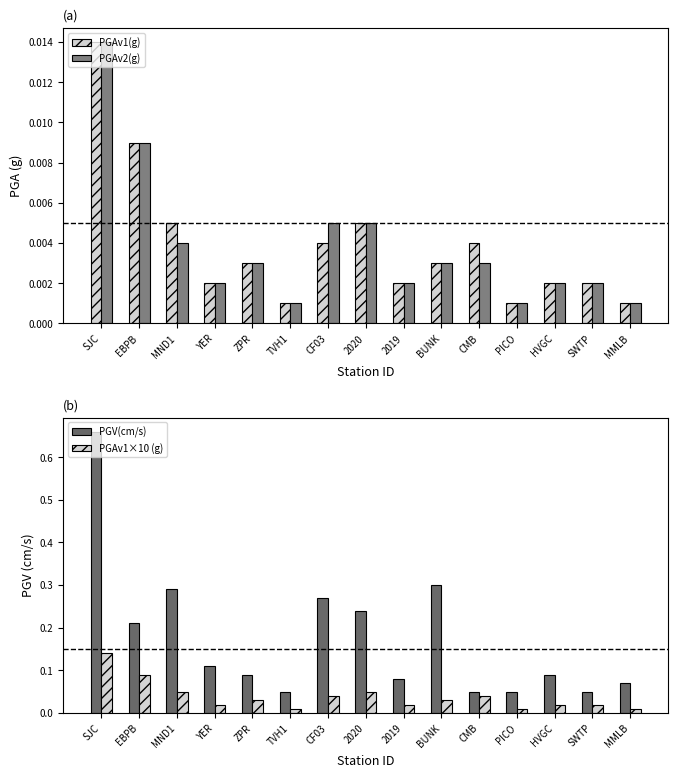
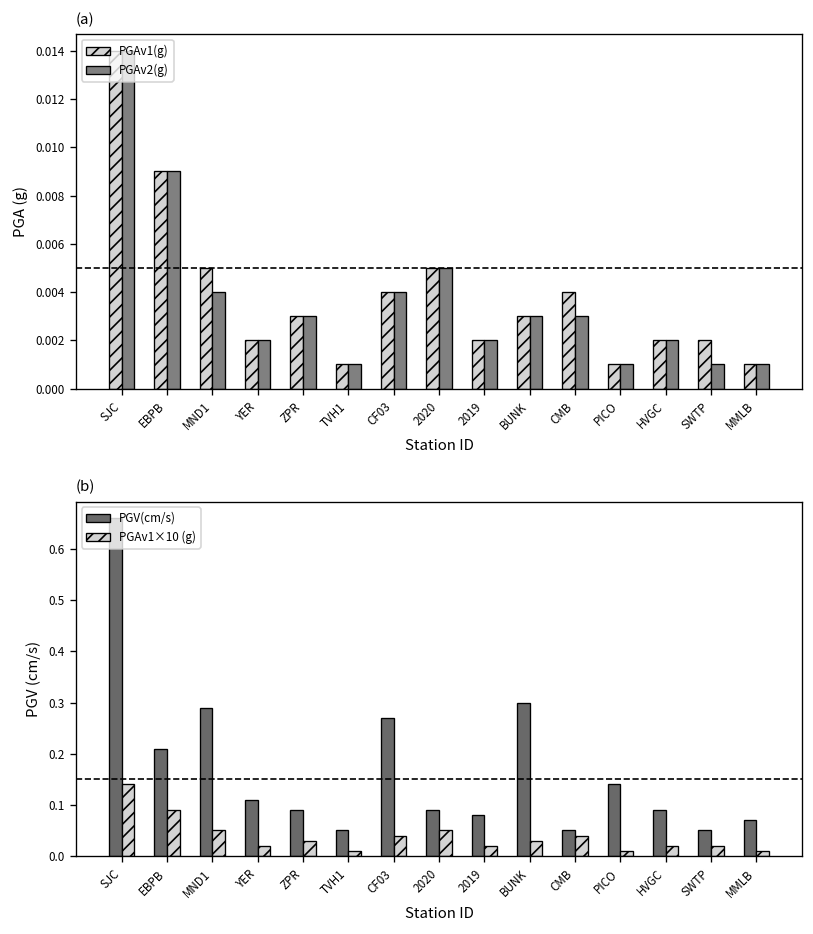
  {
    "(a)": {
      "PGAv1(g)": {
        "EBPB": 0.009,
        "MND1": 0.005,
        "YER": 0.002,
        "ZPR": 0.003,
        "TVH1": 0.001,
        "CF03": 0.004,
        "2020": 0.005,
        "2019": 0.002,
        "BUNK": 0.003,
        "CMB": 0.004,
        "PICO": 0.001,
        "HVGC": 0.002,
        "SWTP": 0.002,
        "MMLB": 0.001
      },
      "PGAv2(g)": {
        "EBPB": 0.009,
        "MND1": 0.004,
        "YER": 0.002,
        "ZPR": 0.003,
        "TVH1": 0.001,
-       "CF03": 0.005,
+       "CF03": 0.004,
        "2020": 0.005,
        "2019": 0.002,
        "BUNK": 0.003,
        "CMB": 0.003,
        "PICO": 0.001,
        "HVGC": 0.002,
-       "SWTP": 0.002,
+       "SWTP": 0.001,
        "MMLB": 0.001
      }
    },
    "(b)": {
      "PGV(cm/s)": {
        "EBPB": 0.21,
        "MND1": 0.29,
        "YER": 0.11,
        "ZPR": 0.09,
        "TVH1": 0.05,
        "CF03": 0.27,
-       "2020": 0.24,
+       "2020": 0.09,
        "2019": 0.08,
        "BUNK": 0.30,
        "CMB": 0.05,
-       "PICO": 0.05,
+       "PICO": 0.14,
        "HVGC": 0.09,
        "SWTP": 0.05,
        "MMLB": 0.07
      },
      "PGAv1×10 (g)": {
        "SJC": 0.14,
        "EBPB": 0.09,
        "MND1": 0.05,
        "YER": 0.02,
        "ZPR": 0.03,
        "TVH1": 0.01,
        "CF03": 0.04,
        "2020": 0.05,
        "2019": 0.02,
        "BUNK": 0.03,
        "CMB": 0.04,
        "PICO": 0.01,
        "HVGC": 0.02,
        "SWTP": 0.02,
        "MMLB": 0.01
      }
    }
  }
